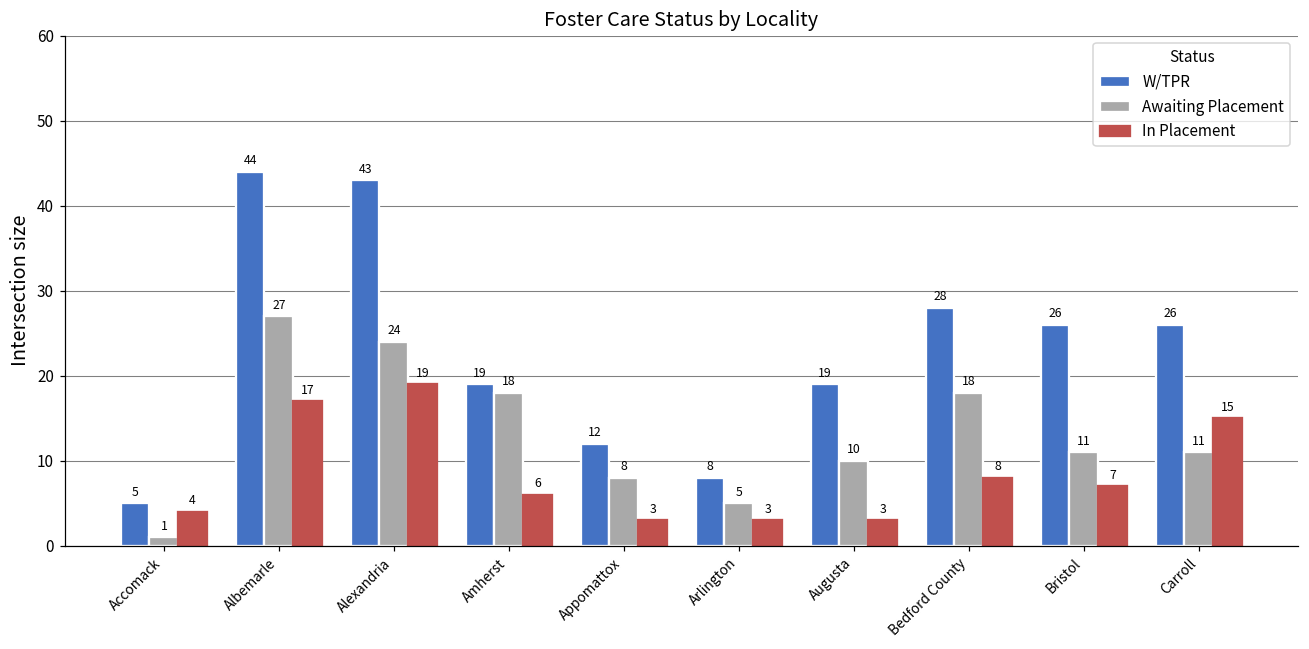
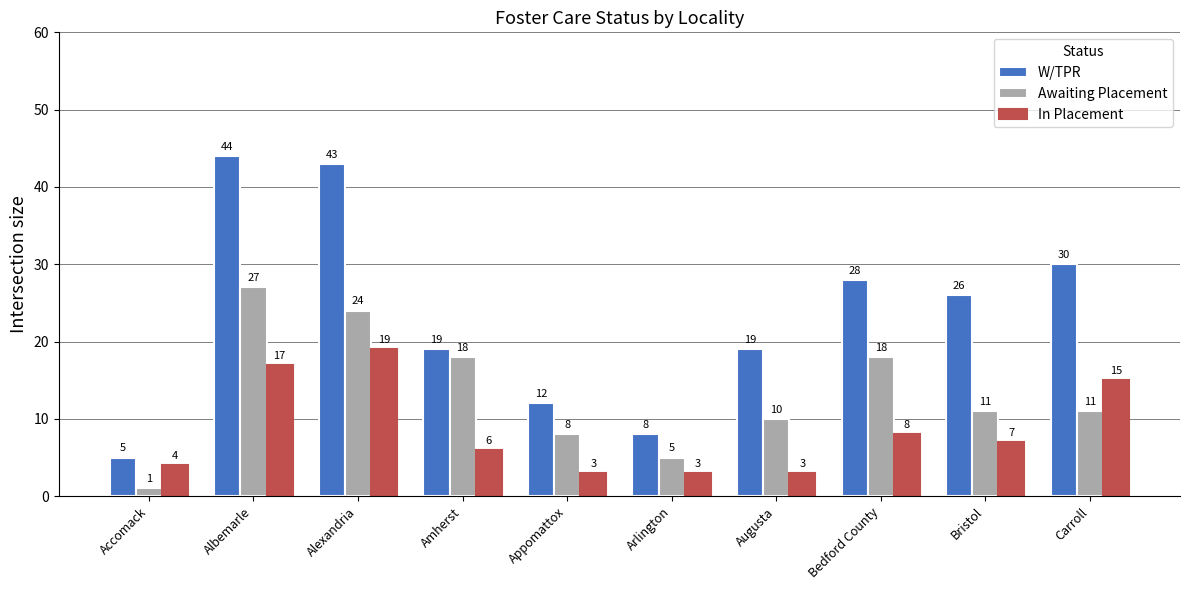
  {
    "W/TPR": {
      "Accomack": 5,
      "Albemarle": 44,
      "Alexandria": 43,
      "Amherst": 19,
      "Appomattox": 12,
      "Arlington": 8,
      "Augusta": 19,
      "Bedford County": 28,
      "Bristol": 26,
-     "Carroll": 26
+     "Carroll": 30
    },
    "Awaiting Placement": {
      "Accomack": 1,
      "Albemarle": 27,
      "Alexandria": 24,
      "Amherst": 18,
      "Appomattox": 8,
      "Arlington": 5,
      "Augusta": 10,
      "Bedford County": 18,
      "Bristol": 11,
      "Carroll": 11
    },
    "In Placement": {
      "Accomack": 4,
      "Albemarle": 17,
      "Alexandria": 19,
      "Amherst": 6,
      "Appomattox": 3,
      "Arlington": 3,
      "Augusta": 3,
      "Bedford County": 8,
      "Bristol": 7,
      "Carroll": 15
    }
  }
